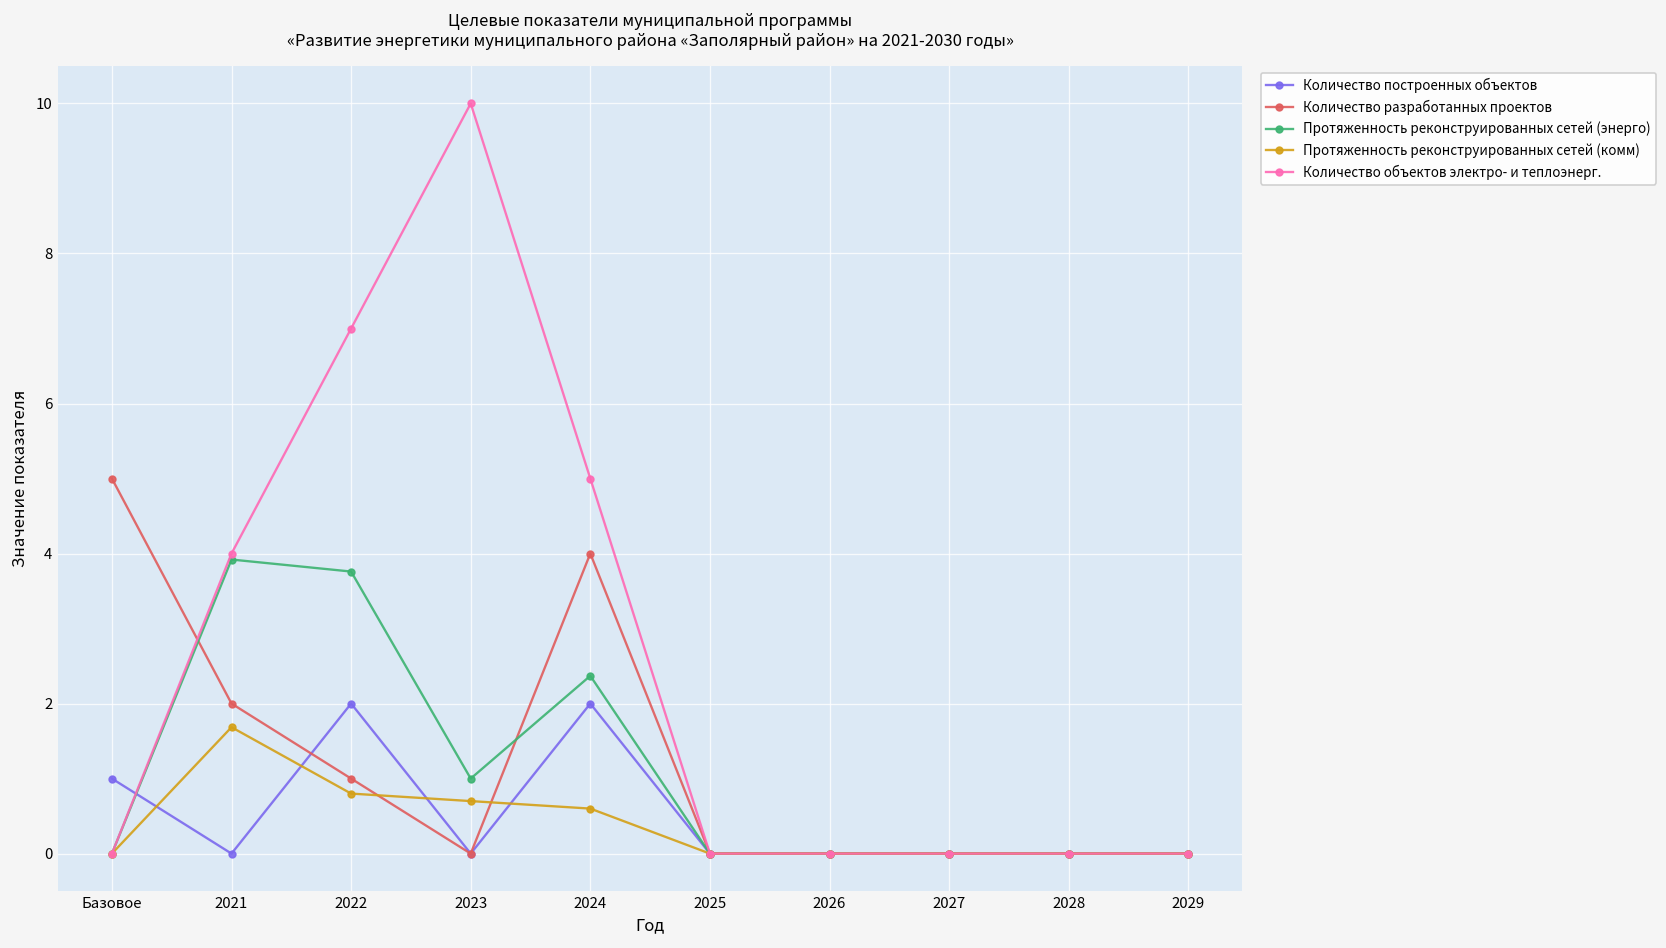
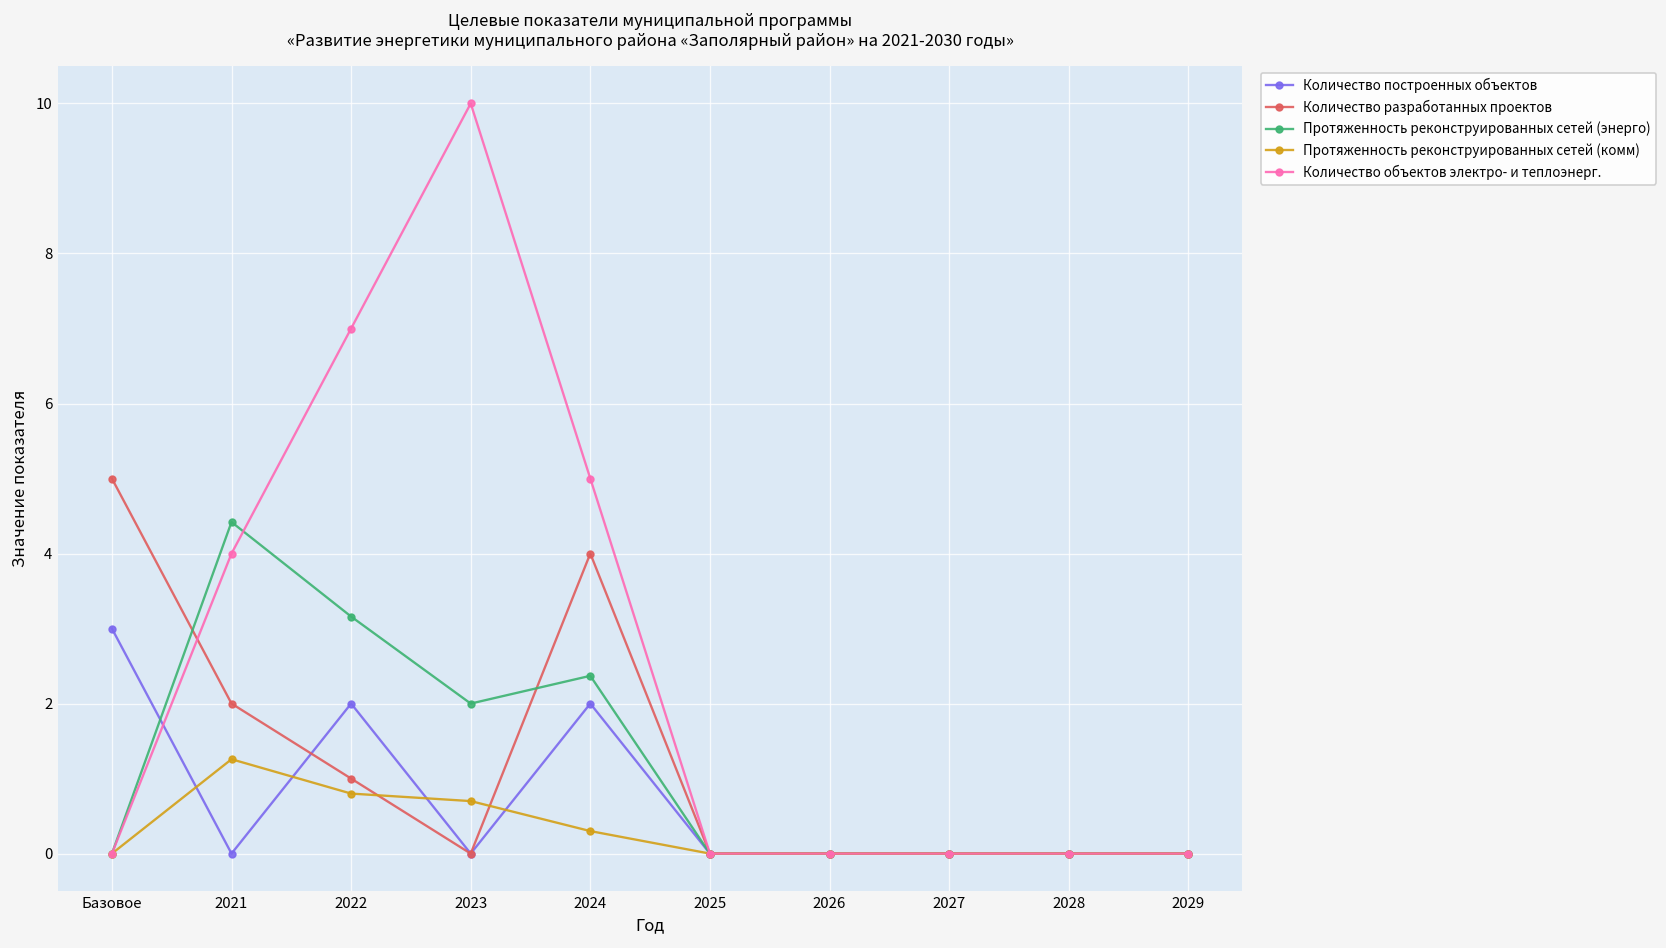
  {
    "Количество построенных объектов": {
-     "Базовое": 1,
+     "Базовое": 3,
      "2021": 0,
      "2022": 2,
      "2024": 2
    },
    "Количество разработанных проектов": {
      "Базовое": 5.0,
      "2021": 2.0,
      "2022": 1.0,
      "2024": 4.0
    },
    "Протяженность реконструированных сетей (энерго)": {
-     "2021": 3.9,
-     "2022": 3.8,
-     "2023": 1,
+     "2021": 4.4,
+     "2022": 3.2,
+     "2023": 2,
      "2024": 2.4
    },
    "Протяженность реконструированных сетей (комм)": {
-     "2021": 1.7,
+     "2021": 1.3,
      "2022": 0.8,
      "2023": 0.7,
-     "2024": 0.6
+     "2024": 0.3
    },
    "Количество объектов электро- и теплоэнерг.": {
      "2021": 4.0,
      "2022": 7.0,
      "2023": 10.0,
      "2024": 5.0
    }
  }
